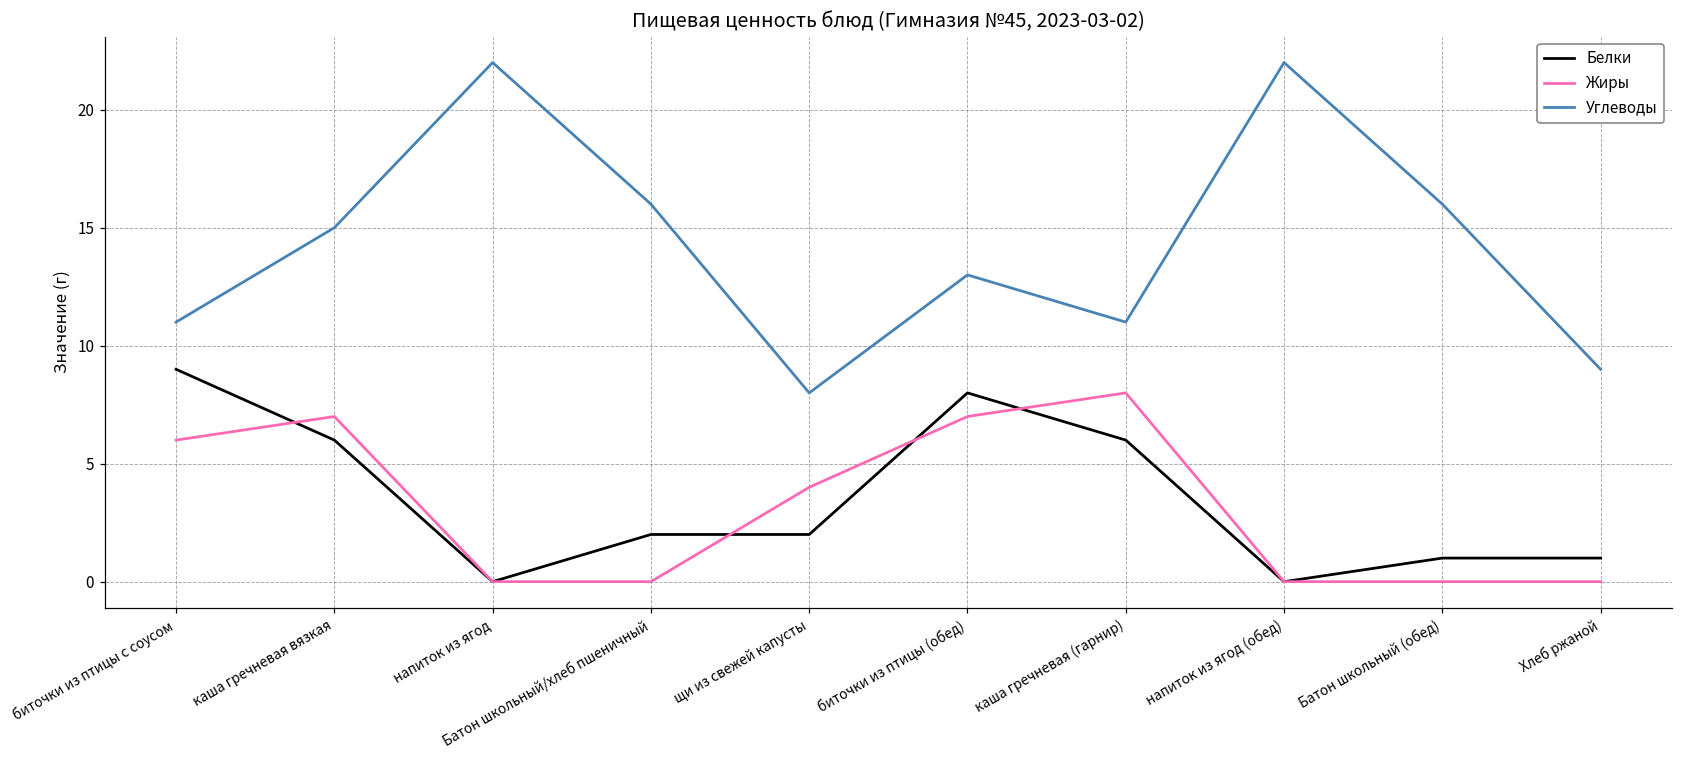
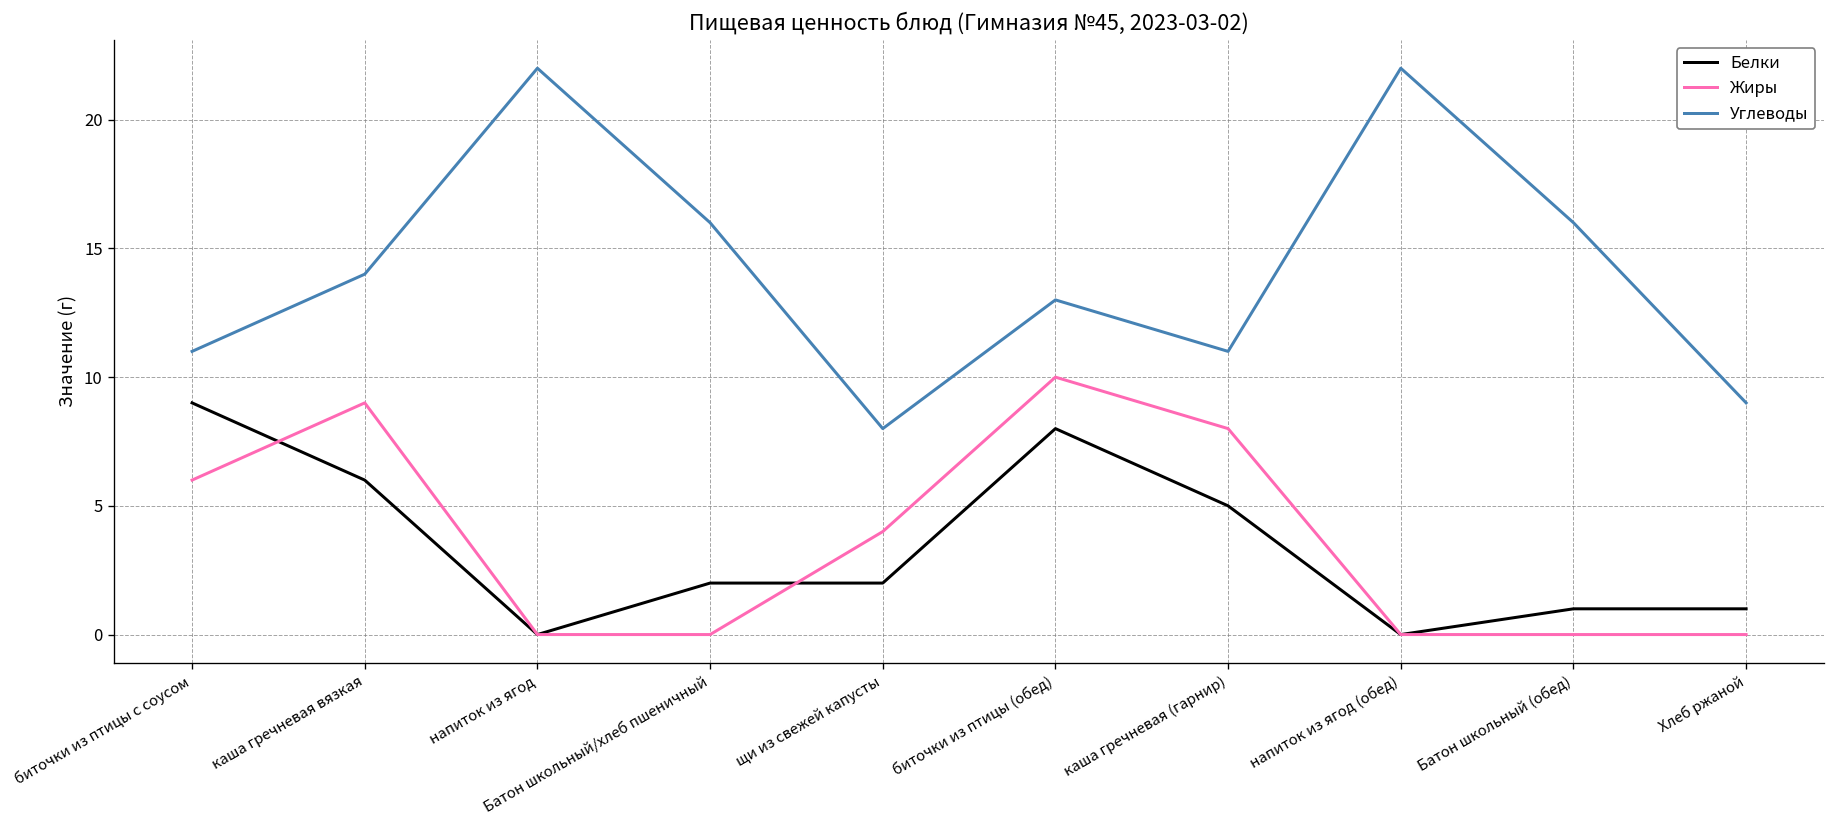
  {
    "Белки": {
      "биточки из птицы с соусом": 9,
      "каша гречневая вязкая": 6,
      "Батон школьный/хлеб пшеничный": 2,
      "щи из свежей капусты": 2,
      "биточки из птицы (обед)": 8,
-     "каша гречневая (гарнир)": 6,
+     "каша гречневая (гарнир)": 5,
      "Батон школьный (обед)": 1,
      "Хлеб ржаной": 1
    },
    "Жиры": {
      "биточки из птицы с соусом": 6,
-     "каша гречневая вязкая": 7,
+     "каша гречневая вязкая": 9,
      "Батон школьный/хлеб пшеничный": 0,
      "щи из свежей капусты": 4,
-     "биточки из птицы (обед)": 7,
+     "биточки из птицы (обед)": 10,
      "каша гречневая (гарнир)": 8,
      "Батон школьный (обед)": 0,
      "Хлеб ржаной": 0
    },
    "Углеводы": {
      "биточки из птицы с соусом": 11,
-     "каша гречневая вязкая": 15,
+     "каша гречневая вязкая": 14,
      "напиток из ягод": 22,
      "Батон школьный/хлеб пшеничный": 16,
      "щи из свежей капусты": 8,
      "биточки из птицы (обед)": 13,
      "каша гречневая (гарнир)": 11,
      "напиток из ягод (обед)": 22,
      "Батон школьный (обед)": 16,
      "Хлеб ржаной": 9
    }
  }
